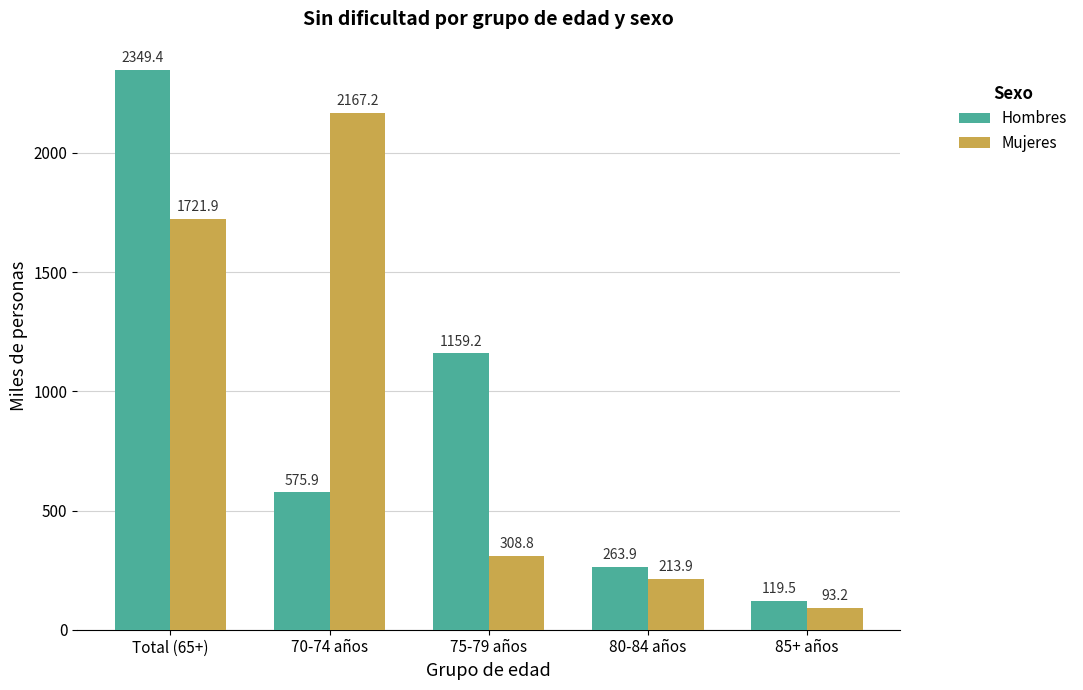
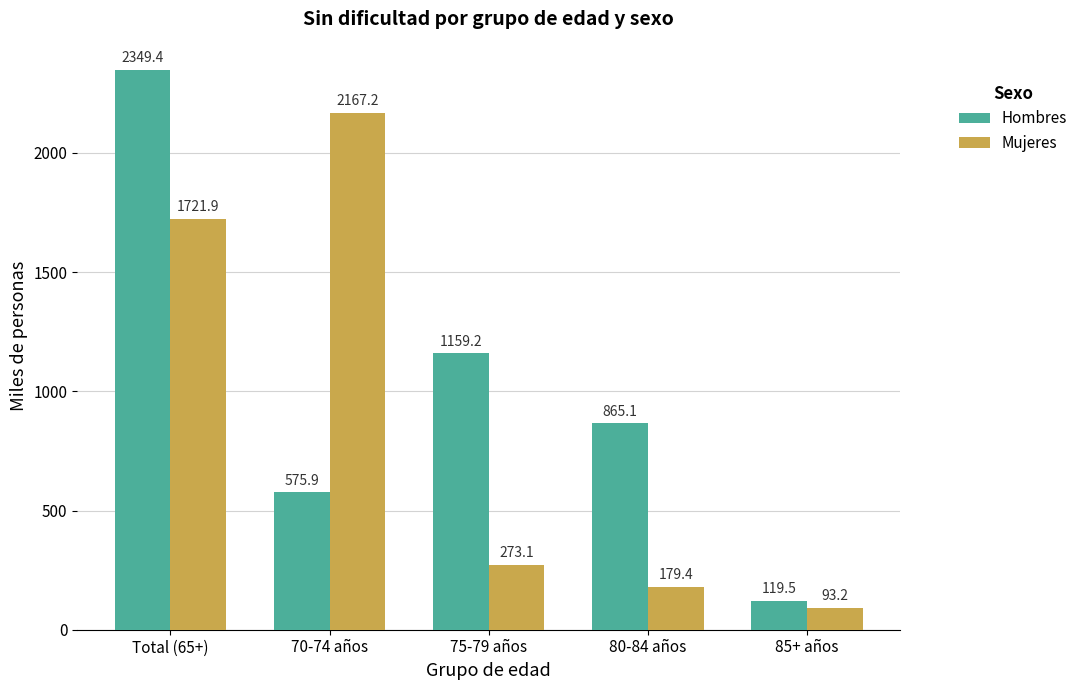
  {
    "Hombres": {
      "Total (65+)": 2349.4,
      "70-74 años": 575.9,
      "75-79 años": 1159.2,
-     "80-84 años": 263.9,
+     "80-84 años": 865.1,
      "85+ años": 119.5
    },
    "Mujeres": {
      "Total (65+)": 1721.9,
      "70-74 años": 2167.2,
-     "75-79 años": 308.8,
-     "80-84 años": 213.9,
+     "75-79 años": 273.1,
+     "80-84 años": 179.4,
      "85+ años": 93.2
    }
  }
